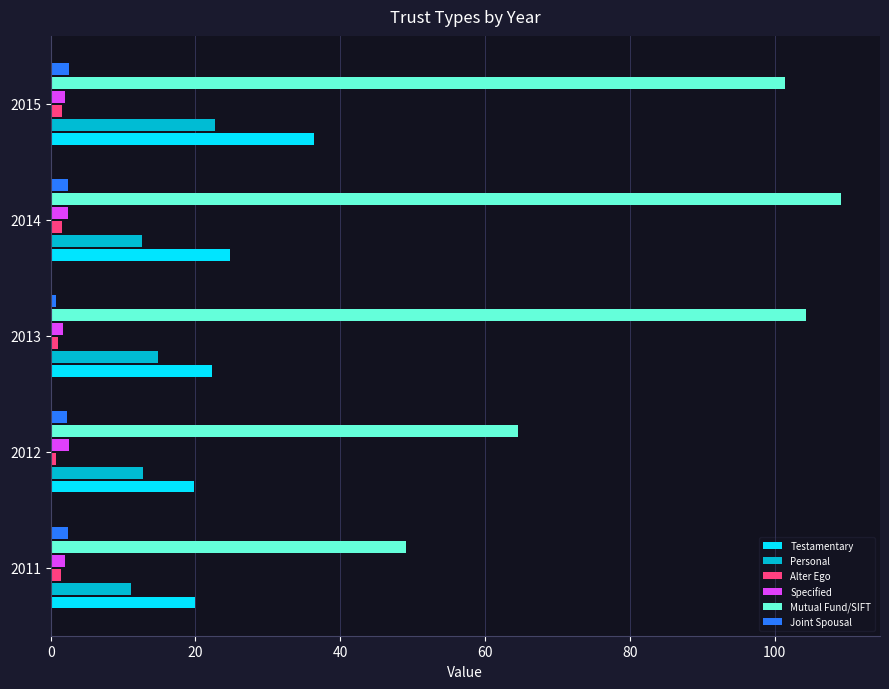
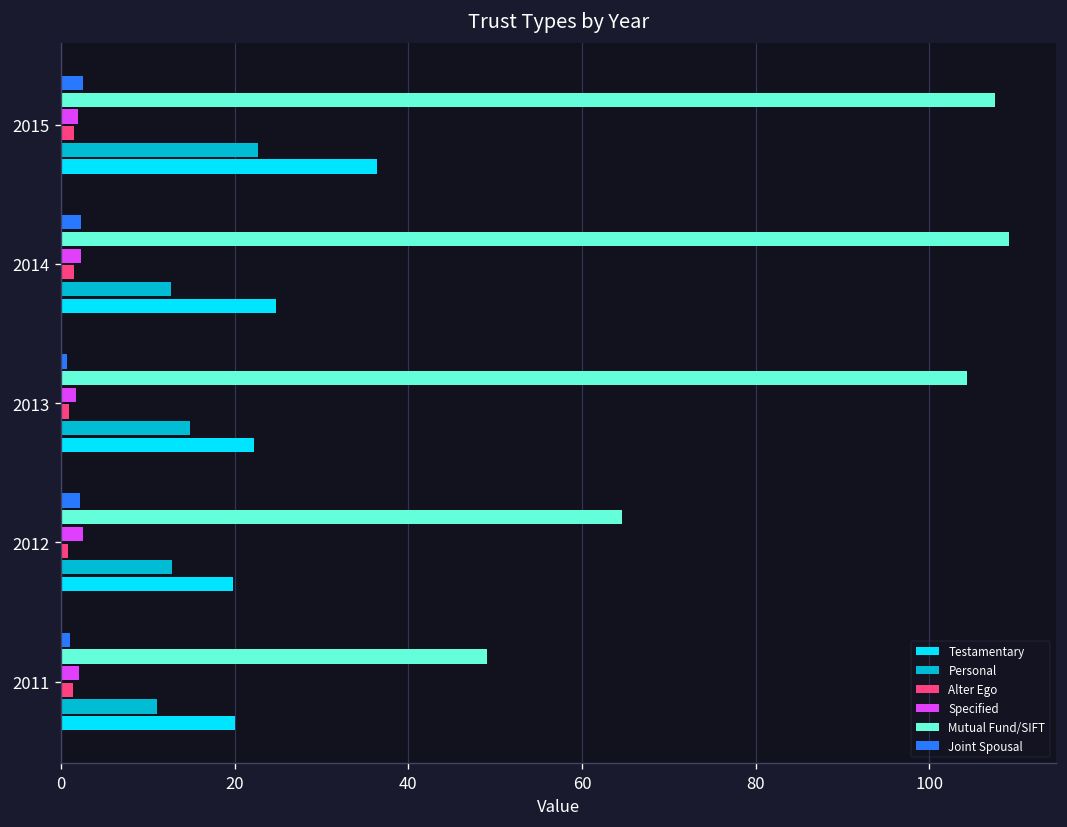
  {
    "Alter Ego": {
      "2015": 2,
      "2014": 2,
      "2013": 1,
      "2012": 1,
      "2011": 1
    },
    "Specified": {
      "2015": 2,
      "2014": 2,
      "2013": 2,
      "2012": 3,
      "2011": 2
    },
    "Mutual Fund/SIFT": {
-     "2015": 101,
+     "2015": 108,
      "2014": 109,
      "2013": 104,
      "2012": 65,
      "2011": 49
    },
    "Joint Spousal": {
      "2015": 3,
      "2014": 2,
      "2013": 1,
      "2012": 2,
-     "2011": 2
+     "2011": 1
    }
  }
